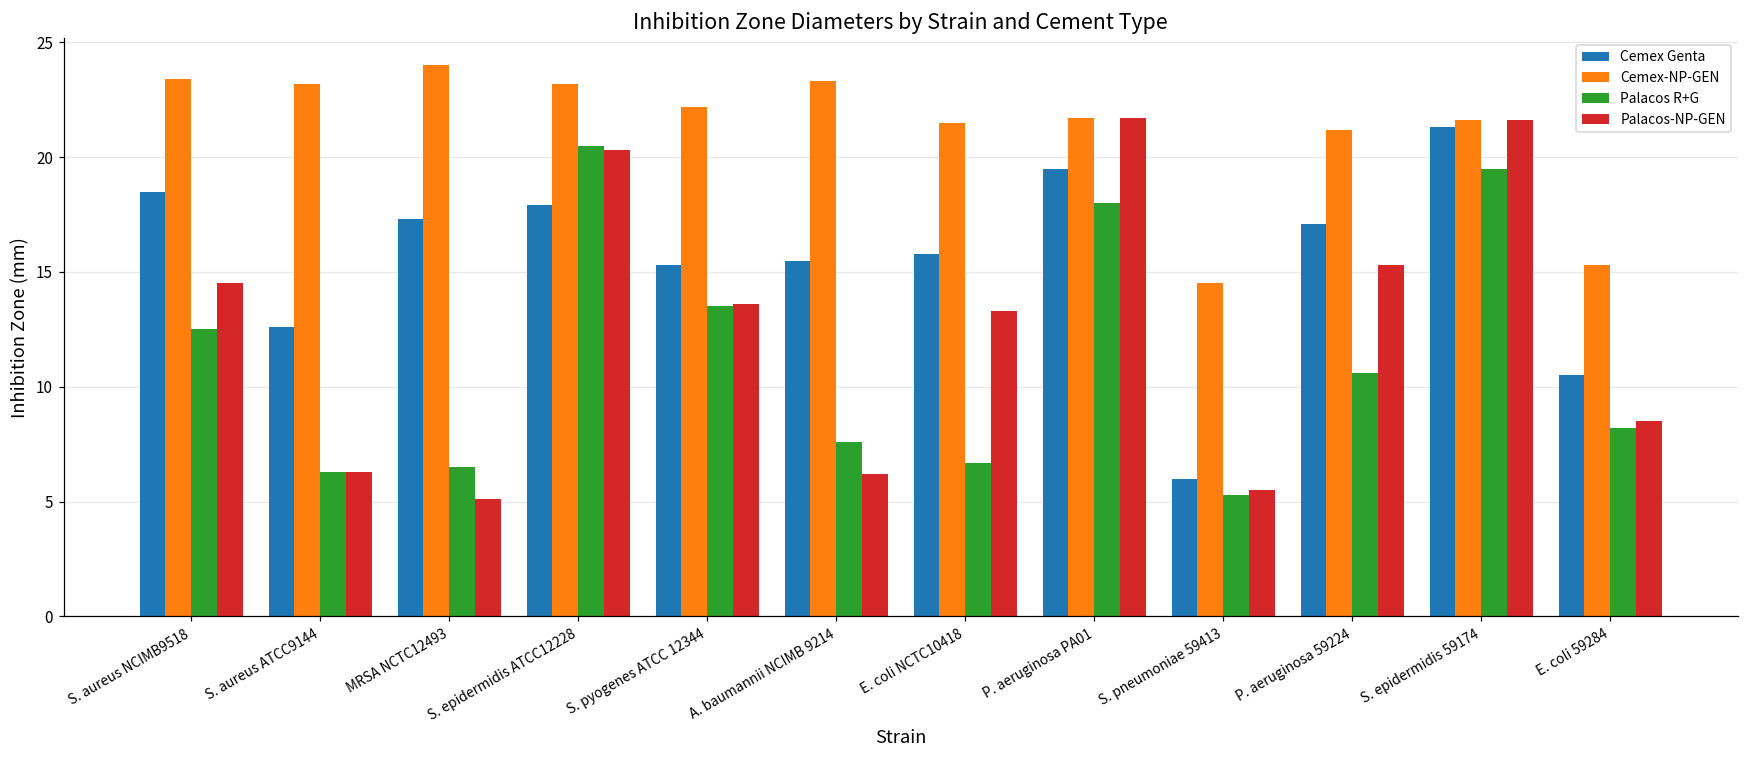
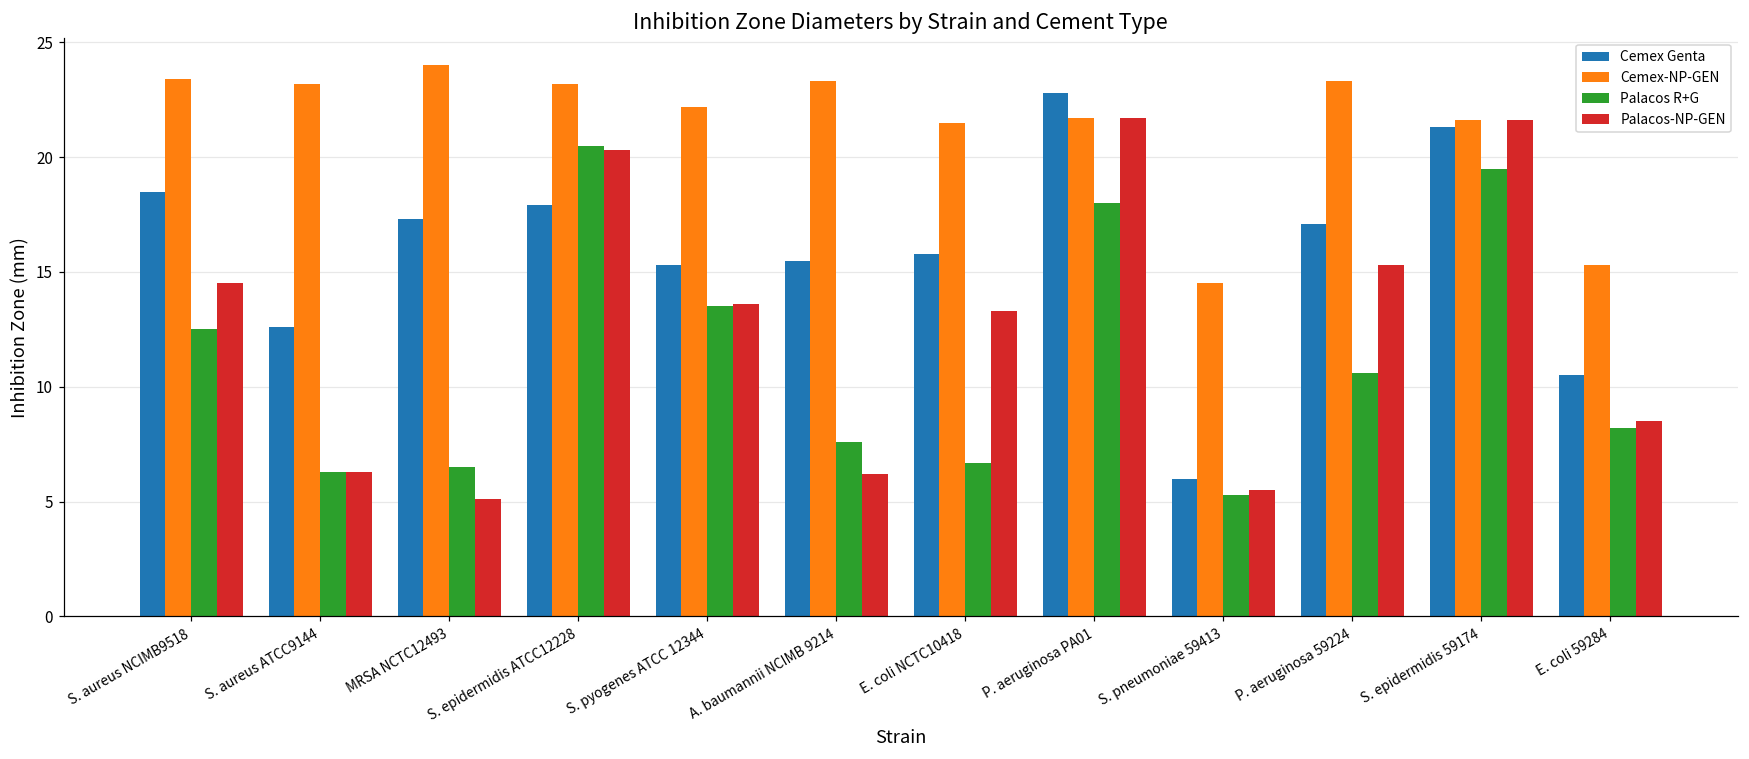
  {
    "Cemex Genta": {
      "S. aureus NCIMB9518": 18.5,
      "S. aureus ATCC9144": 12.6,
      "MRSA NCTC12493": 17.3,
      "S. epidermidis ATCC12228": 17.9,
      "S. pyogenes ATCC 12344": 15.3,
      "A. baumannii NCIMB 9214": 15.5,
      "E. coli NCTC10418": 15.8,
-     "P. aeruginosa PA01": 19.5,
+     "P. aeruginosa PA01": 22.8,
      "S. pneumoniae 59413": 6.0,
      "P. aeruginosa 59224": 17.1,
      "S. epidermidis 59174": 21.3,
      "E. coli 59284": 10.5
    },
    "Cemex-NP-GEN": {
      "S. aureus NCIMB9518": 23.4,
      "S. aureus ATCC9144": 23.2,
      "MRSA NCTC12493": 24.0,
      "S. epidermidis ATCC12228": 23.2,
      "S. pyogenes ATCC 12344": 22.2,
      "A. baumannii NCIMB 9214": 23.3,
      "E. coli NCTC10418": 21.5,
      "P. aeruginosa PA01": 21.7,
      "S. pneumoniae 59413": 14.5,
-     "P. aeruginosa 59224": 21.2,
+     "P. aeruginosa 59224": 23.3,
      "S. epidermidis 59174": 21.6,
      "E. coli 59284": 15.3
    },
    "Palacos R+G": {
      "S. aureus NCIMB9518": 12.5,
      "S. aureus ATCC9144": 6.3,
      "MRSA NCTC12493": 6.5,
      "S. epidermidis ATCC12228": 20.5,
      "S. pyogenes ATCC 12344": 13.5,
      "A. baumannii NCIMB 9214": 7.6,
      "E. coli NCTC10418": 6.7,
      "P. aeruginosa PA01": 18.0,
      "S. pneumoniae 59413": 5.3,
      "P. aeruginosa 59224": 10.6,
      "S. epidermidis 59174": 19.5,
      "E. coli 59284": 8.2
    },
    "Palacos-NP-GEN": {
      "S. aureus NCIMB9518": 14.5,
      "S. aureus ATCC9144": 6.3,
      "MRSA NCTC12493": 5.1,
      "S. epidermidis ATCC12228": 20.3,
      "S. pyogenes ATCC 12344": 13.6,
      "A. baumannii NCIMB 9214": 6.2,
      "E. coli NCTC10418": 13.3,
      "P. aeruginosa PA01": 21.7,
      "S. pneumoniae 59413": 5.5,
      "P. aeruginosa 59224": 15.3,
      "S. epidermidis 59174": 21.6,
      "E. coli 59284": 8.5
    }
  }
